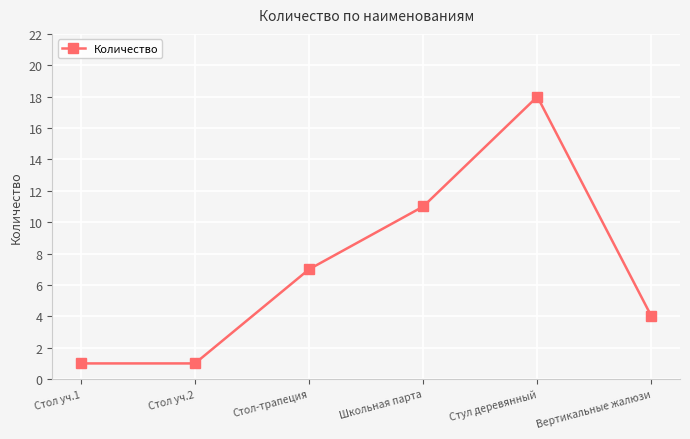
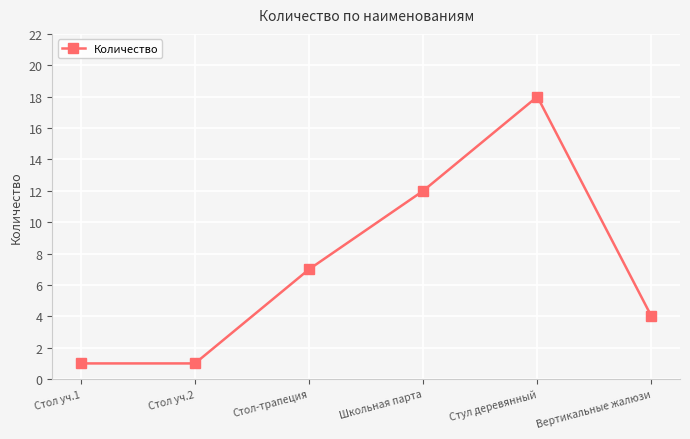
  {
    "Стол уч.1": 1,
    "Стол уч.2": 1,
    "Стол-трапеция": 7,
-   "Школьная парта": 11,
+   "Школьная парта": 12,
    "Стул деревянный": 18,
    "Вертикальные жалюзи": 4
  }
